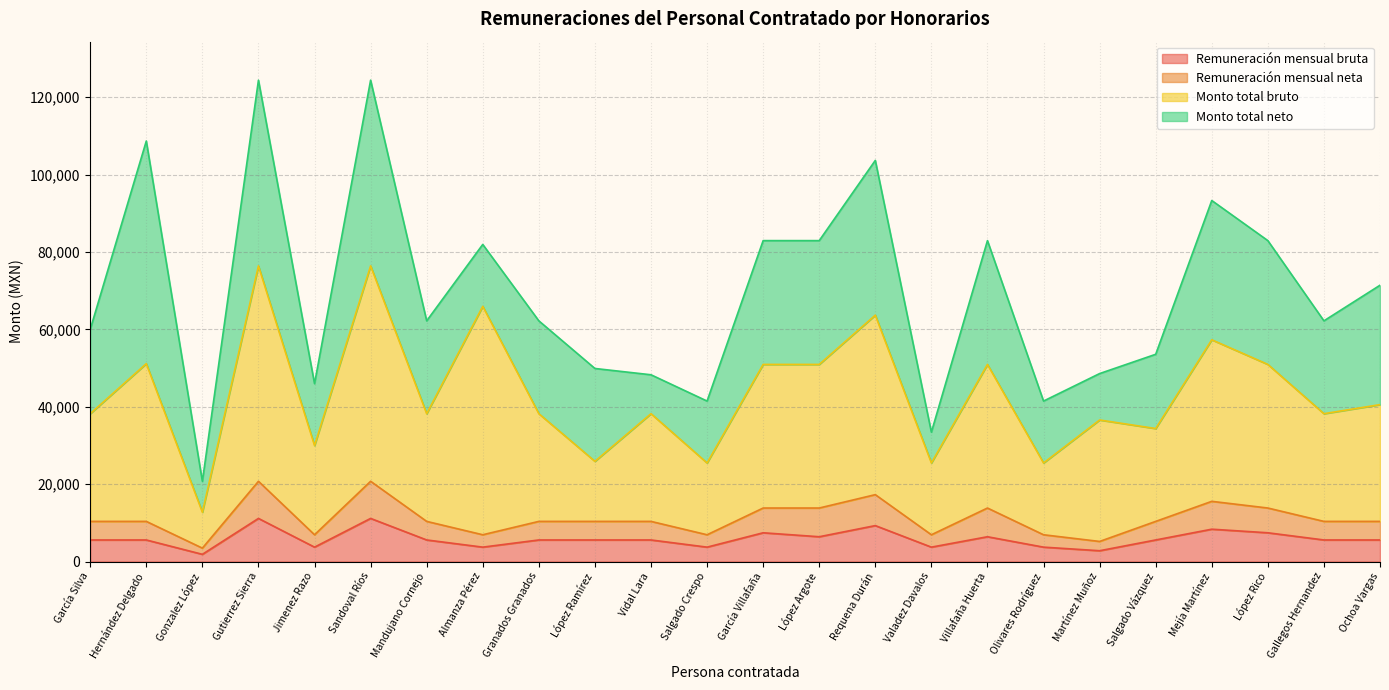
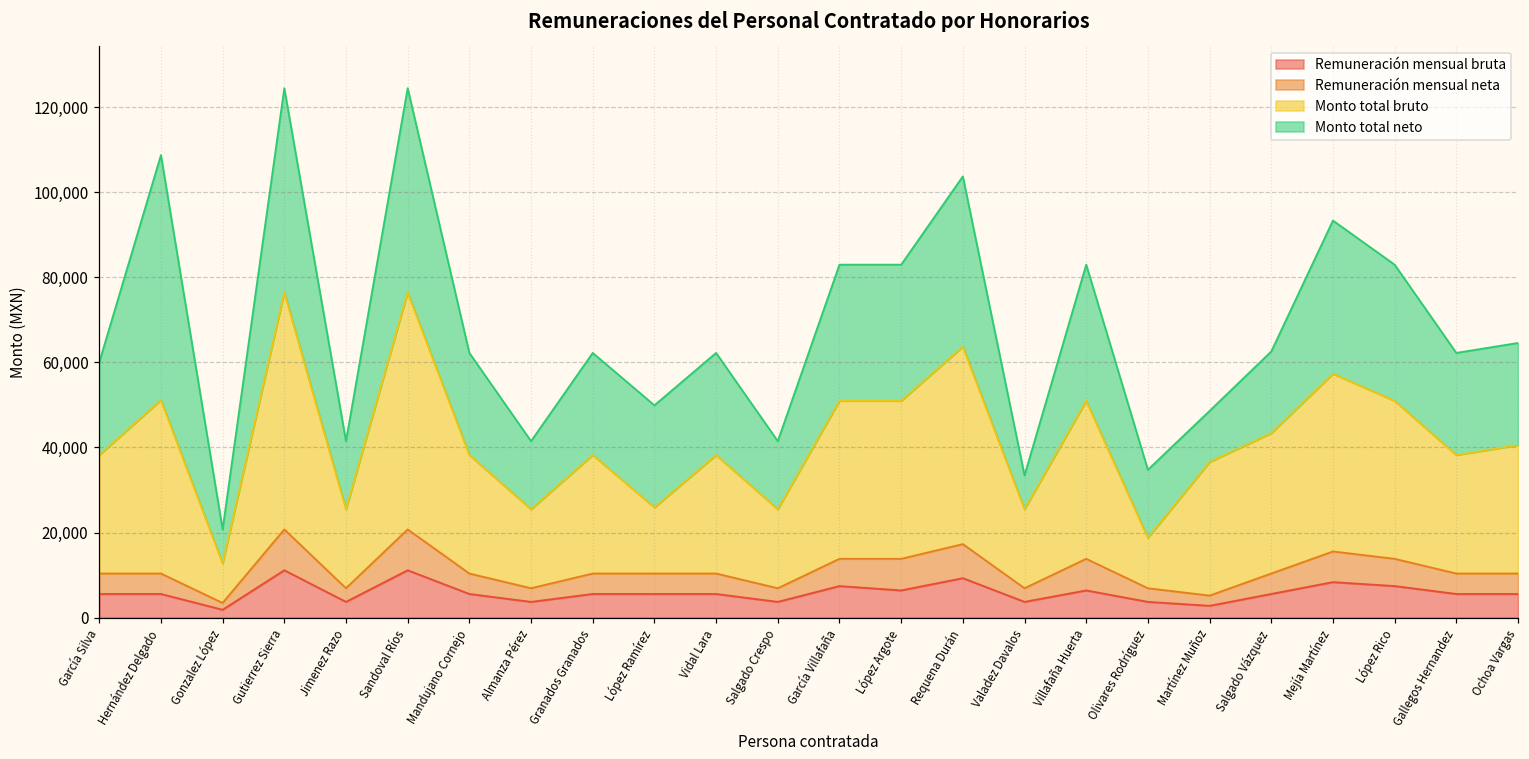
  {
    "Monto total bruto": {
      "García Silva": "28,000",
      "Hernández Delgado": "41,000",
      "Gonzalez López": "9,000",
      "Gutierrez Sierra": "56,000",
-     "Jimenez Razo": "23,000",
+     "Jimenez Razo": "19,000",
      "Sandoval Ríos": "56,000",
      "Mandujano Cornejo": "28,000",
-     "Almanza Pérez": "59,000",
+     "Almanza Pérez": "19,000",
      "Granados Granados": "28,000",
      "López Ramírez": "16,000",
      "Vidal Lara": "28,000",
      "Salgado Crespo": "19,000",
      "García Villafaña": "37,000",
      "López Argote": "37,000",
      "Requena Durán": "46,000",
      "Valadez Davalos": "19,000",
      "Villafaña Huerta": "37,000",
-     "Olivares Rodríguez": "19,000",
+     "Olivares Rodríguez": "12,000",
      "Martínez Muñoz": "31,000",
-     "Salgado Vázquez": "24,000",
+     "Salgado Vázquez": "33,000",
      "Mejía Martínez": "42,000",
      "López Rico": "37,000",
      "Gallegos Hernandez": "28,000",
      "Ochoa Vargas": "30,000"
    },
    "Monto total neto": {
      "García Silva": "22,000",
      "Hernández Delgado": "58,000",
      "Gonzalez López": "8,000",
      "Gutierrez Sierra": "48,000",
      "Jimenez Razo": "16,000",
      "Sandoval Ríos": "48,000",
      "Mandujano Cornejo": "24,000",
      "Almanza Pérez": "16,000",
      "Granados Granados": "24,000",
      "López Ramírez": "24,000",
-     "Vidal Lara": "10,000",
+     "Vidal Lara": "24,000",
      "Salgado Crespo": "16,000",
      "García Villafaña": "32,000",
      "López Argote": "32,000",
      "Requena Durán": "40,000",
      "Valadez Davalos": "8,000",
      "Villafaña Huerta": "32,000",
      "Olivares Rodríguez": "16,000",
      "Martínez Muñoz": "12,000",
      "Salgado Vázquez": "19,000",
      "Mejía Martínez": "36,000",
      "López Rico": "32,000",
      "Gallegos Hernandez": "24,000",
-     "Ochoa Vargas": "31,000"
+     "Ochoa Vargas": "24,000"
    }
  }
